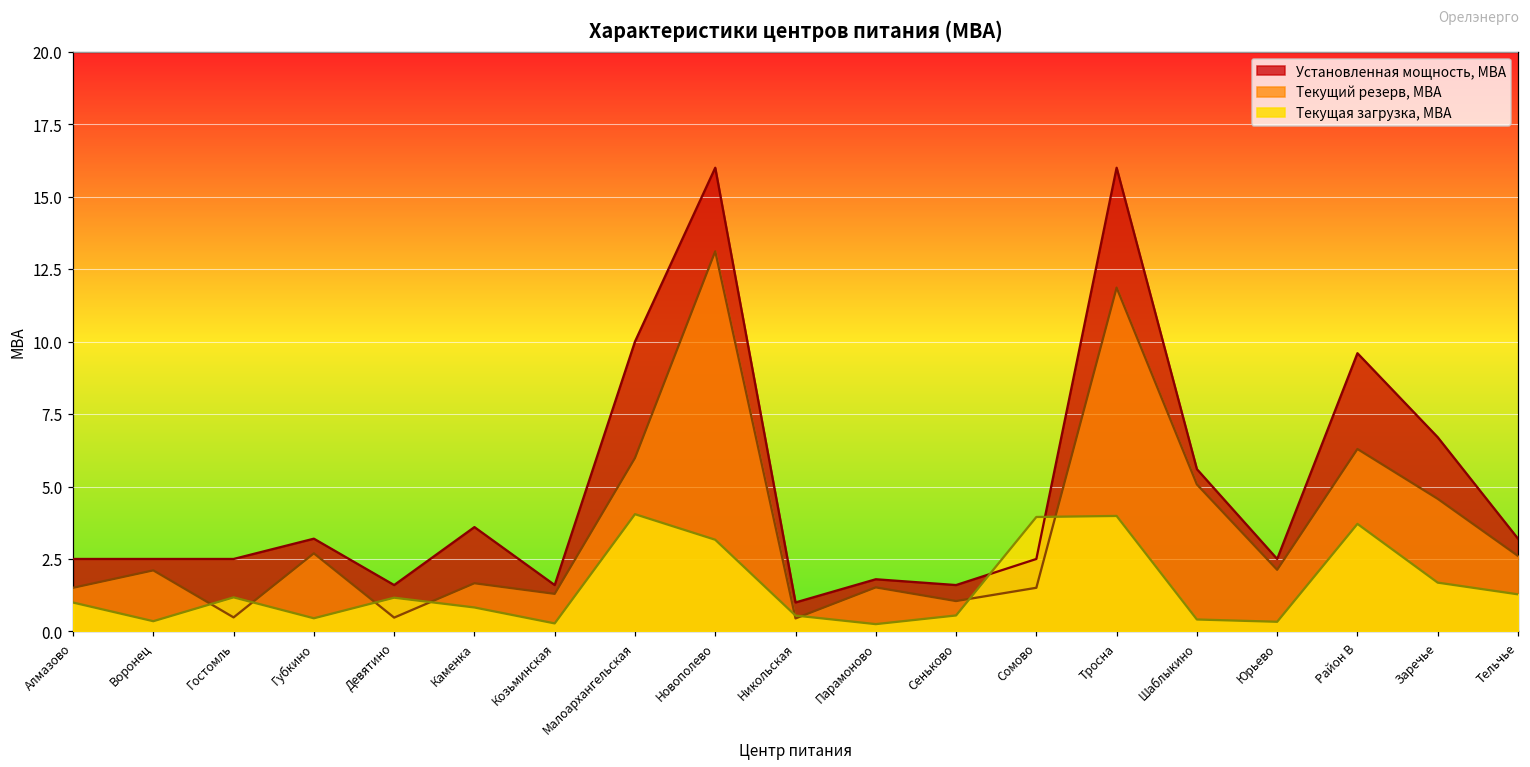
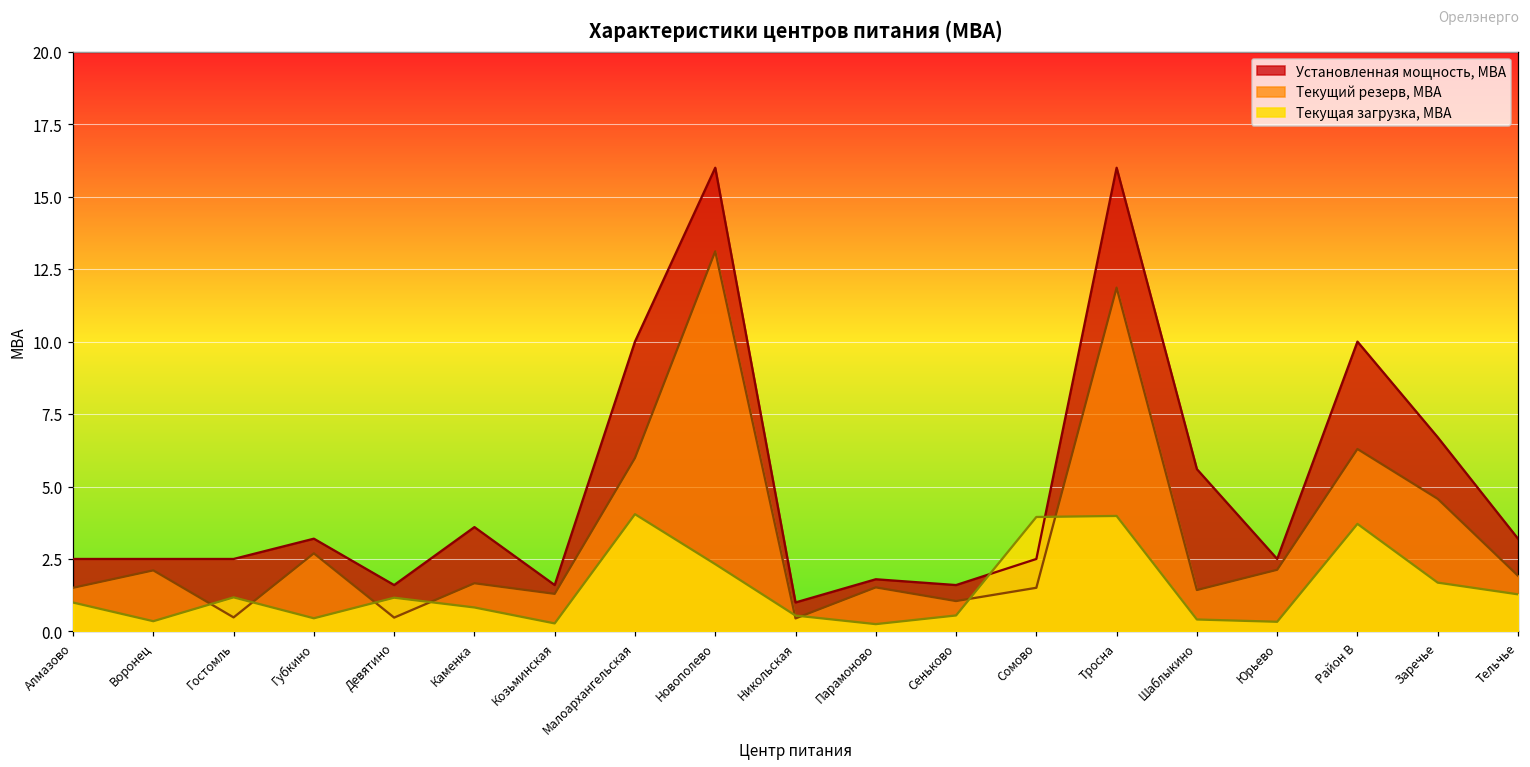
  {
    "Установленная мощность, МВА": {
      "Алмазово": 2.5,
      "Воронец": 2.5,
      "Гостомль": 2.5,
      "Губкино": 3.2,
      "Девятино": 1.6,
      "Каменка": 3.6,
      "Козьминская": 1.6,
      "Малоархангельская": 10.0,
      "Новополево": 16.0,
      "Никольская": 1.0,
      "Парамоново": 1.8,
      "Сеньково": 1.6,
      "Сомово": 2.5,
      "Тросна": 16.0,
      "Шаблыкино": 5.6,
      "Юрьево": 2.5,
-     "Район В": 9.6,
+     "Район В": 10.0,
      "Заречье": 6.7,
      "Тельчье": 3.2
    },
    "Текущий резерв, МВА": {
      "Алмазово": 1.5,
      "Воронец": 2.1,
      "Гостомль": 0.5,
      "Губкино": 2.7,
      "Девятино": 0.5,
      "Каменка": 1.7,
      "Козьминская": 1.3,
      "Малоархангельская": 6.0,
      "Новополево": 13.1,
      "Никольская": 0.4,
      "Парамоново": 1.5,
      "Сеньково": 1.0,
      "Сомово": 1.5,
      "Тросна": 11.9,
-     "Шаблыкино": 5.1,
+     "Шаблыкино": 1.4,
      "Юрьево": 2.1,
      "Район В": 6.3,
      "Заречье": 4.6,
-     "Тельчье": 2.6
+     "Тельчье": 1.9
    },
    "Текущая загрузка, МВА": {
      "Алмазово": 1.0,
      "Воронец": 0.4,
      "Гостомль": 1.2,
      "Губкино": 0.5,
      "Девятино": 1.2,
      "Каменка": 0.8,
      "Козьминская": 0.3,
      "Малоархангельская": 4.0,
-     "Новополево": 3.2,
+     "Новополево": 2.3,
      "Никольская": 0.5,
      "Парамоново": 0.3,
      "Сеньково": 0.6,
      "Сомово": 3.9,
      "Тросна": 4.0,
      "Шаблыкино": 0.4,
      "Юрьево": 0.3,
      "Район В": 3.7,
      "Заречье": 1.7,
      "Тельчье": 1.3
    }
  }
